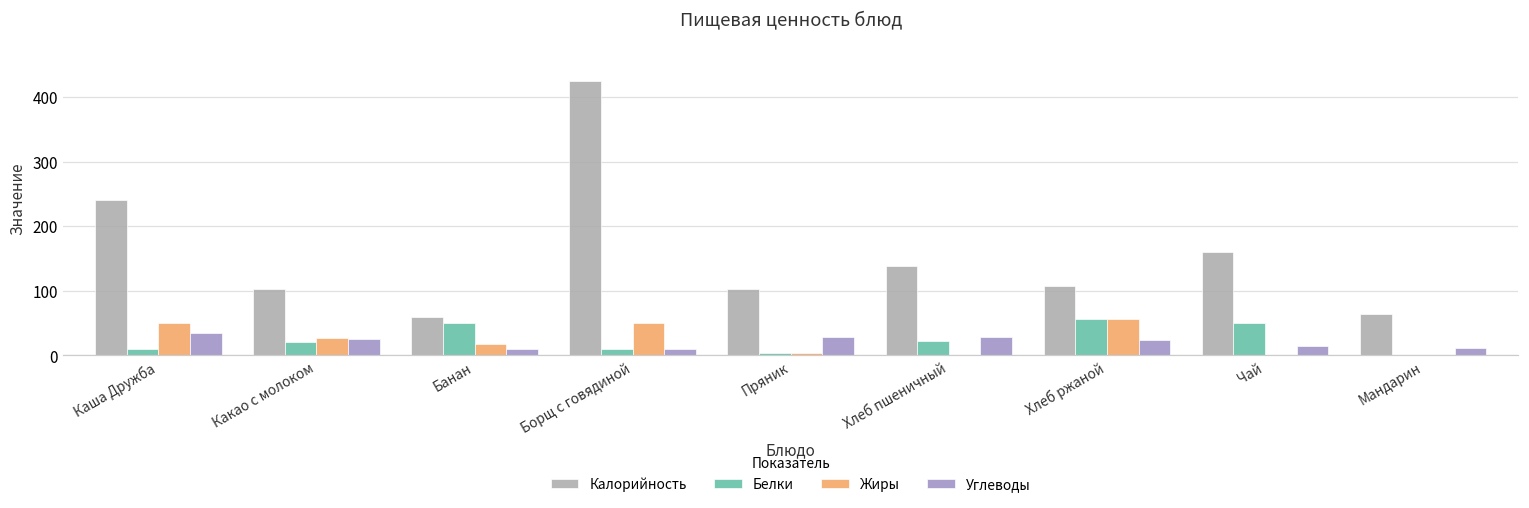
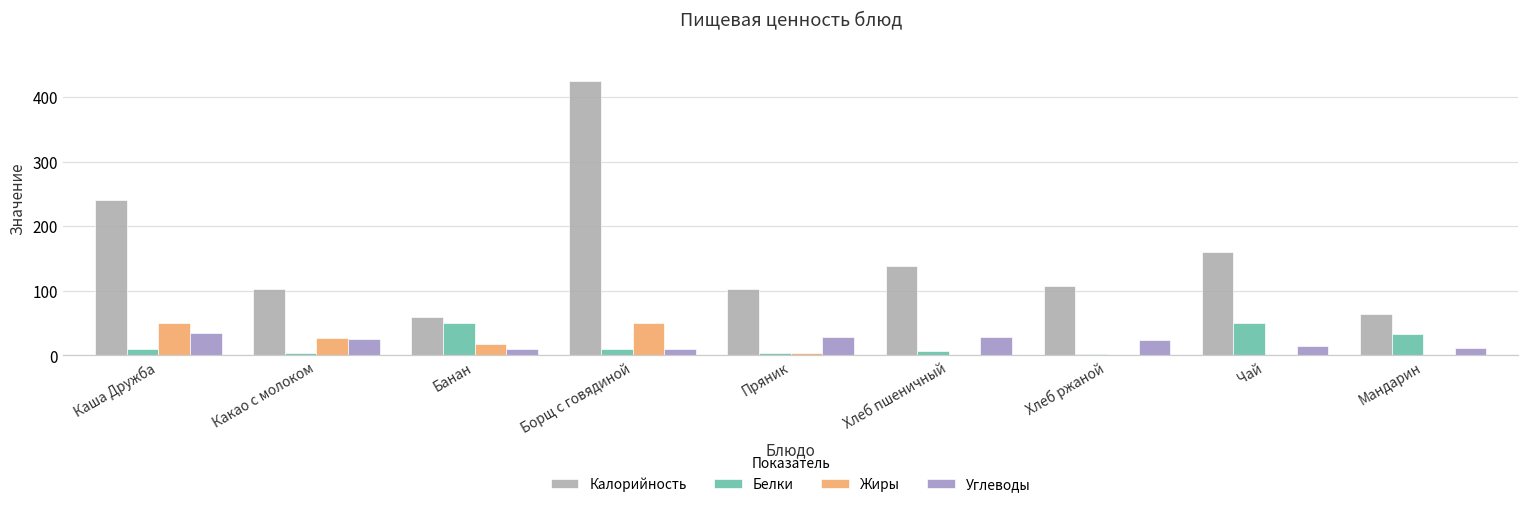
  {
    "Белки": {
      "Каша Дружба": 10,
-     "Какао с молоком": 20,
+     "Какао с молоком": 0,
      "Банан": 50,
      "Борщ с говядиной": 10,
-     "Хлеб пшеничный": 20,
-     "Хлеб ржаной": 60,
+     "Хлеб пшеничный": 10,
+     "Хлеб ржаной": 0,
      "Чай": 50,
-     "Мандарин": 0
+     "Мандарин": 30
    },
    "Жиры": {
      "Каша Дружба": 50,
      "Какао с молоком": 30,
      "Банан": 20,
      "Борщ с говядиной": 50,
-     "Хлеб ржаной": 60
+     "Хлеб ржаной": 0
    }
  }
